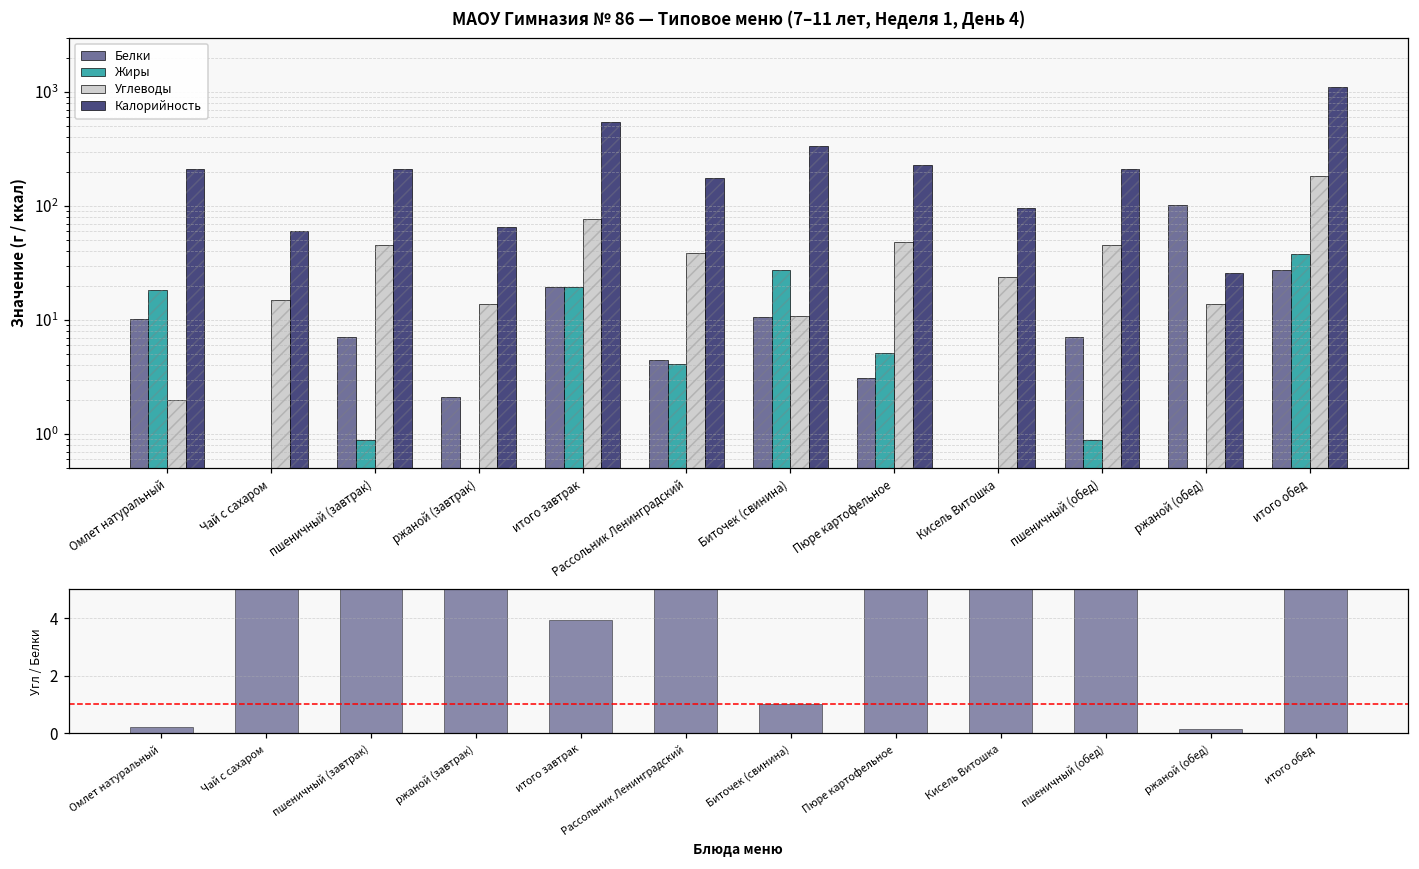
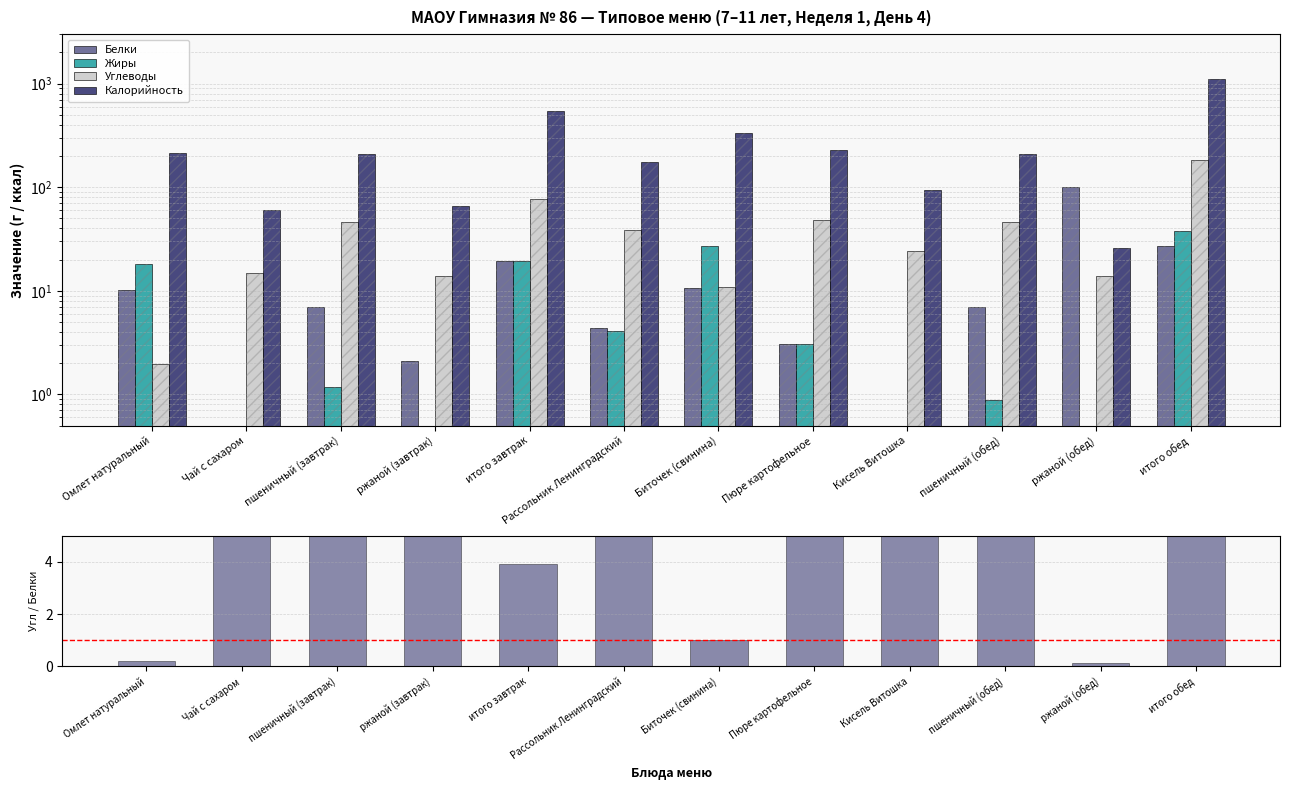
  {
    "МАОУ Гимназия № 86 — Типовое меню (7–11 лет, Неделя 1, День 4)": {
      "Белки": {
        "Омлет натуральный": 10,
        "пшеничный (завтрак)": 7,
        "ржаной (завтрак)": 2.1,
        "итого завтрак": 19,
        "Рассольник Ленинградский": 4.4,
        "Биточек (свинина)": 11,
        "Пюре картофельное": 3.1,
        "пшеничный (обед)": 7,
        "ржаной (обед)": 100,
        "итого обед": 27
      },
      "Жиры": {
        "Омлет натуральный": 18,
-       "пшеничный (завтрак)": 0.9,
+       "пшеничный (завтрак)": 1.2,
        "итого завтрак": 19,
        "Рассольник Ленинградский": 4.1,
        "Биточек (свинина)": 27,
-       "Пюре картофельное": 5,
+       "Пюре картофельное": 3.1,
        "пшеничный (обед)": 0.9,
        "итого обед": 38
      },
      "Углеводы": {
        "Омлет натуральный": 2.0,
        "Чай с сахаром": 15,
        "пшеничный (завтрак)": 50,
        "ржаной (завтрак)": 14,
        "итого завтрак": 80,
        "Рассольник Ленинградский": 39,
        "Биточек (свинина)": 11,
        "Пюре картофельное": 50,
        "Кисель Витошка": 24,
        "пшеничный (обед)": 50,
        "ржаной (обед)": 14,
        "итого обед": 180
      },
      "Калорийность": {
        "Омлет натуральный": 210,
        "Чай с сахаром": 60,
        "пшеничный (завтрак)": 210,
        "ржаной (завтрак)": 70,
        "итого завтрак": 500,
        "Рассольник Ленинградский": 180,
        "Биточек (свинина)": 330,
        "Пюре картофельное": 230,
        "Кисель Витошка": 100,
        "пшеничный (обед)": 210,
        "ржаной (обед)": 26,
        "итого обед": 1100
      }
    }
  }
